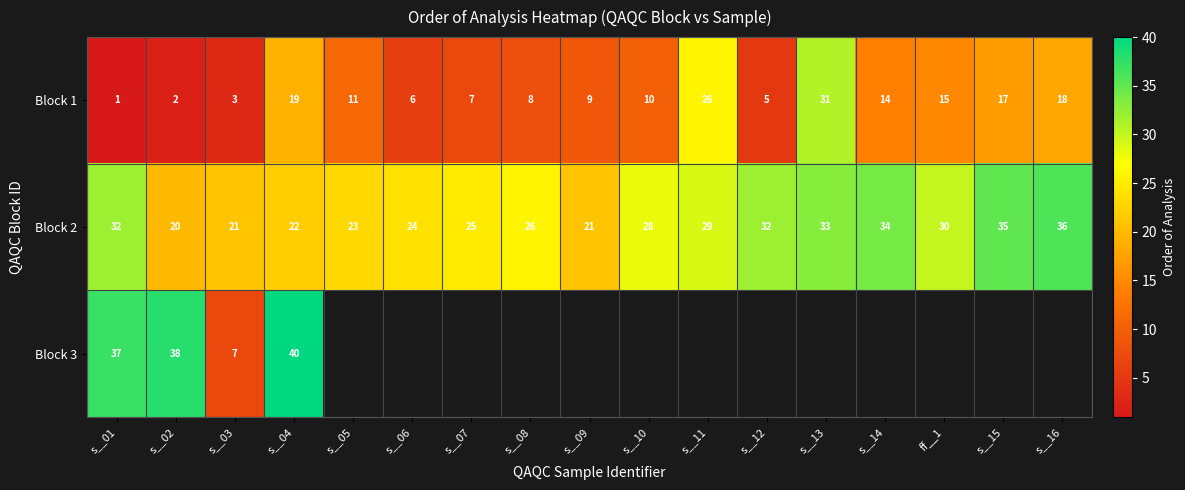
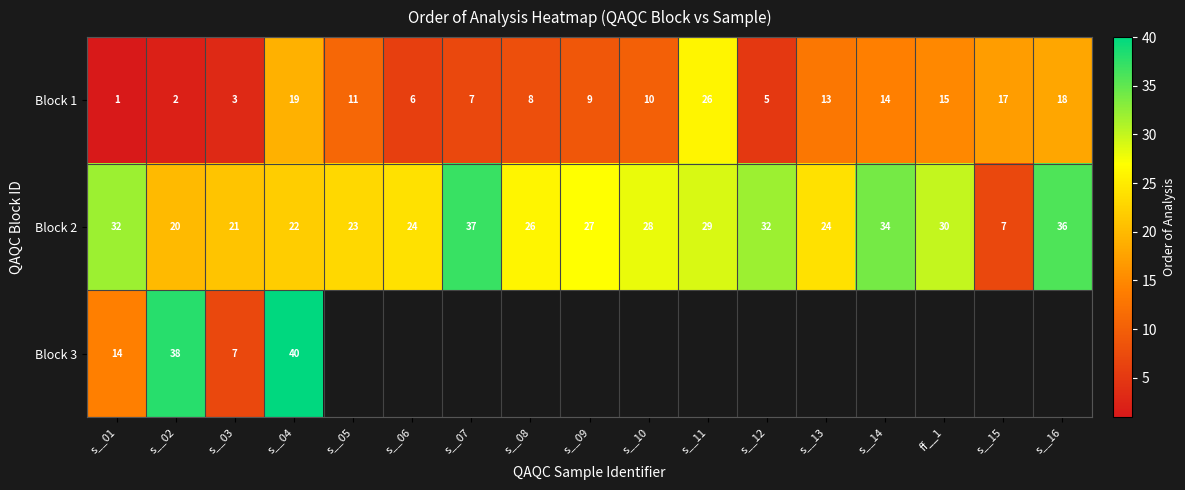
  {
    "Block 1": {
      "s__01": 1,
      "s__02": 2,
      "s__03": 3,
      "s__04": 19,
      "s__05": 11,
      "s__06": 6,
      "s__07": 7,
      "s__08": 8,
      "s__09": 9,
      "s__10": 10,
      "s__11": 26,
      "s__12": 5,
-     "s__13": 31,
+     "s__13": 13,
      "s__14": 14,
      "ff__1": 15,
      "s__15": 17,
      "s__16": 18
    },
    "Block 2": {
      "s__01": 32,
      "s__02": 20,
      "s__03": 21,
      "s__04": 22,
      "s__05": 23,
      "s__06": 24,
-     "s__07": 25,
+     "s__07": 37,
      "s__08": 26,
-     "s__09": 21,
+     "s__09": 27,
      "s__10": 28,
      "s__11": 29,
      "s__12": 32,
-     "s__13": 33,
+     "s__13": 24,
      "s__14": 34,
      "ff__1": 30,
-     "s__15": 35,
+     "s__15": 7,
      "s__16": 36
    },
    "Block 3": {
-     "s__01": 37,
+     "s__01": 14,
      "s__02": 38,
      "s__03": 7,
      "s__04": 40
    }
  }
